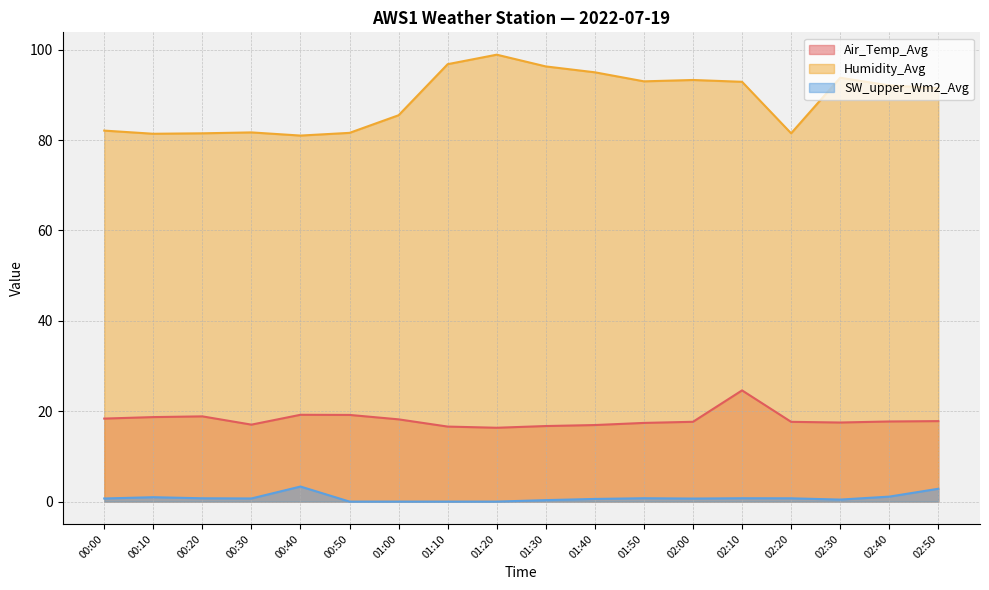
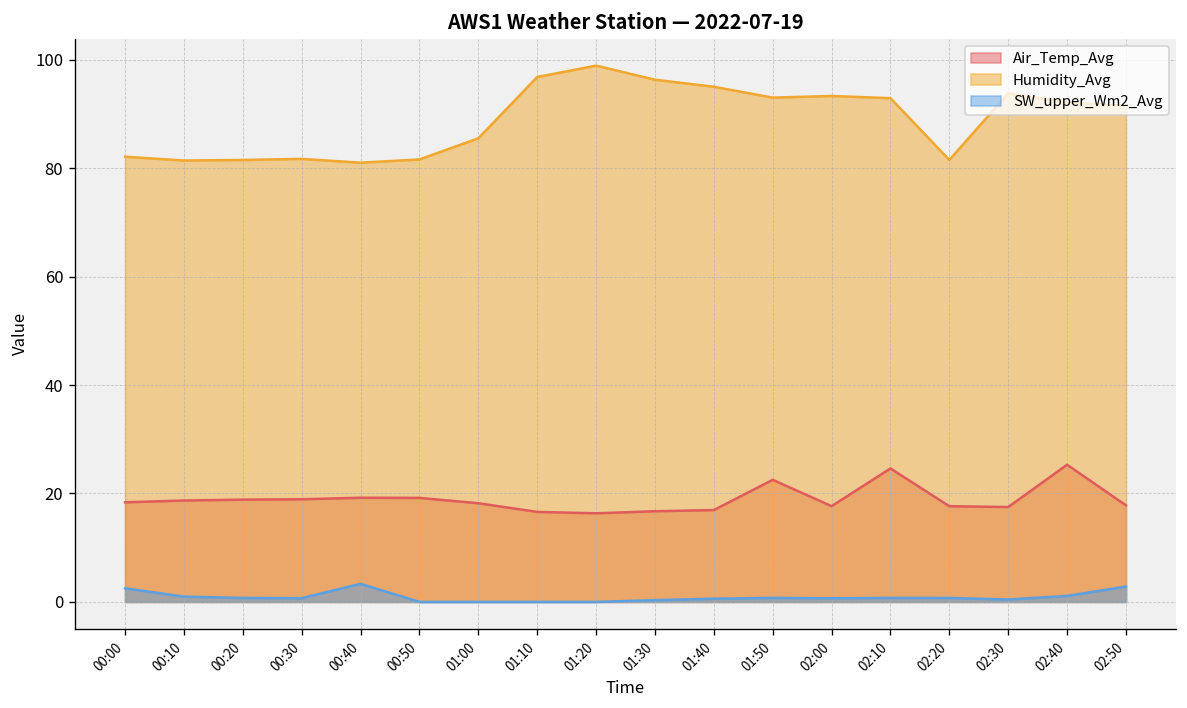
  {
    "Air_Temp_Avg": {
      "00:00": 18,
      "00:10": 19,
      "00:20": 19,
-     "00:30": 17,
+     "00:30": 19,
      "00:40": 19,
      "00:50": 19,
      "01:00": 18,
      "01:10": 17,
      "01:20": 16,
      "01:30": 17,
      "01:40": 17,
-     "01:50": 17,
+     "01:50": 23,
      "02:00": 18,
      "02:10": 25,
      "02:20": 18,
      "02:30": 18,
-     "02:40": 18,
+     "02:40": 25,
      "02:50": 18
    },
    "Humidity_Avg": {
      "00:00": 82,
      "00:10": 81,
      "00:20": 82,
      "00:30": 82,
      "00:40": 81,
      "00:50": 82,
      "01:00": 86,
      "01:10": 97,
      "01:20": 99,
      "01:30": 96,
      "01:40": 95,
      "01:50": 93,
      "02:00": 93,
      "02:10": 93,
      "02:20": 82
    },
    "SW_upper_Wm2_Avg": {
-     "00:00": 1,
+     "00:00": 3,
      "00:10": 1,
      "00:20": 1,
      "00:30": 1,
      "00:40": 3,
      "00:50": 0,
      "01:00": 0,
      "01:10": 0,
      "01:20": 0,
      "01:30": 0,
      "01:40": 1,
      "01:50": 1,
      "02:00": 1,
      "02:10": 1,
      "02:20": 1,
      "02:30": 0,
      "02:40": 1,
      "02:50": 3
    }
  }
